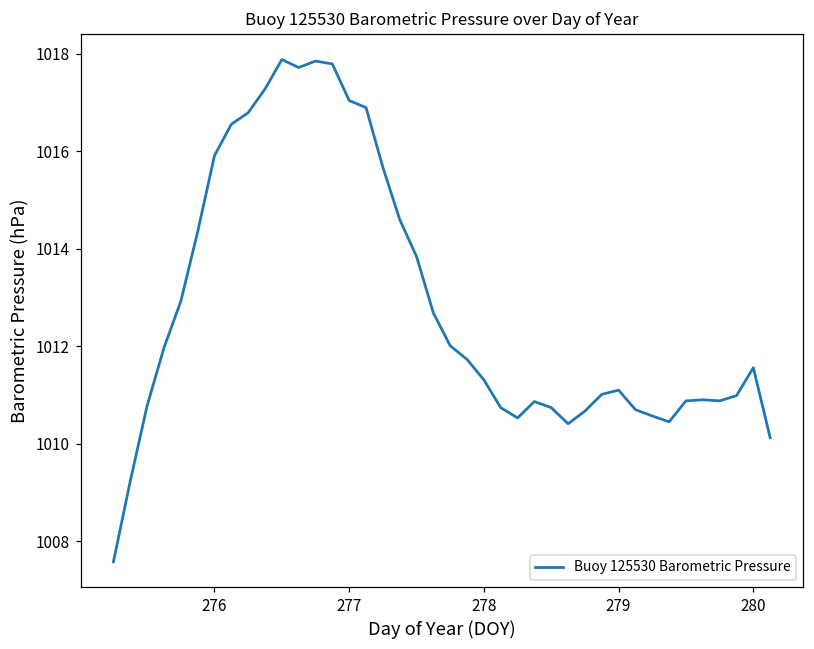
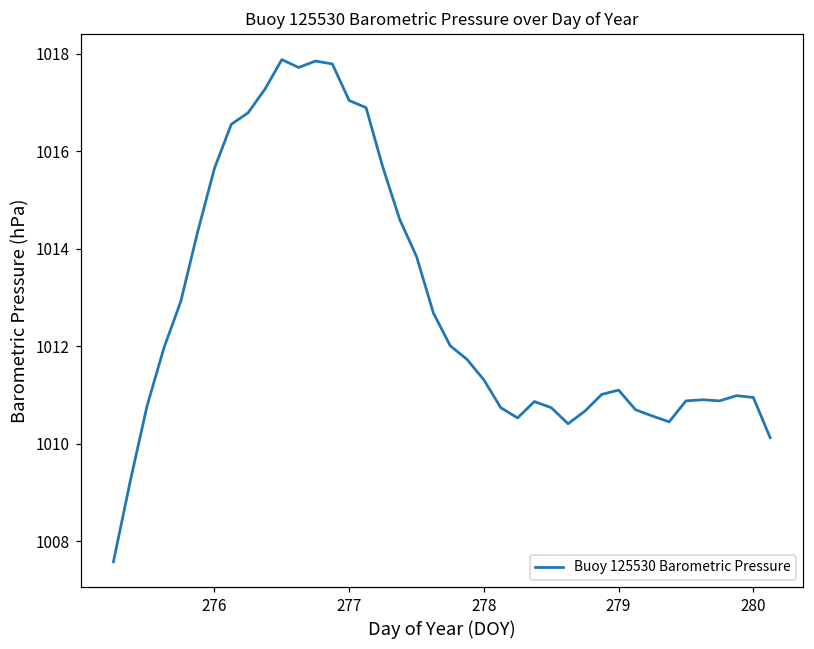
  {
-   "276": 1015.9,
+   "276": 1015.7,
    "277": 1017.0,
    "278": 1011.3,
    "279": 1011.1,
-   "280": 1011.6
+   "280": 1011.0
  }
